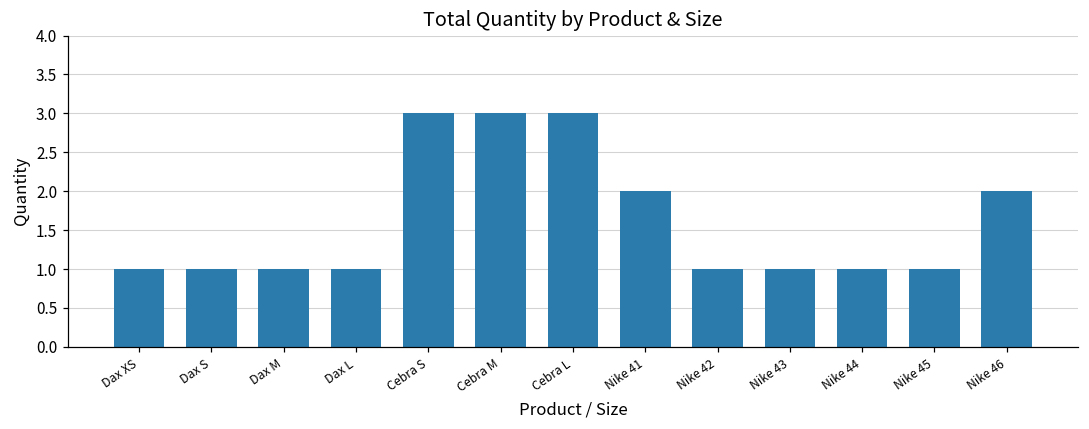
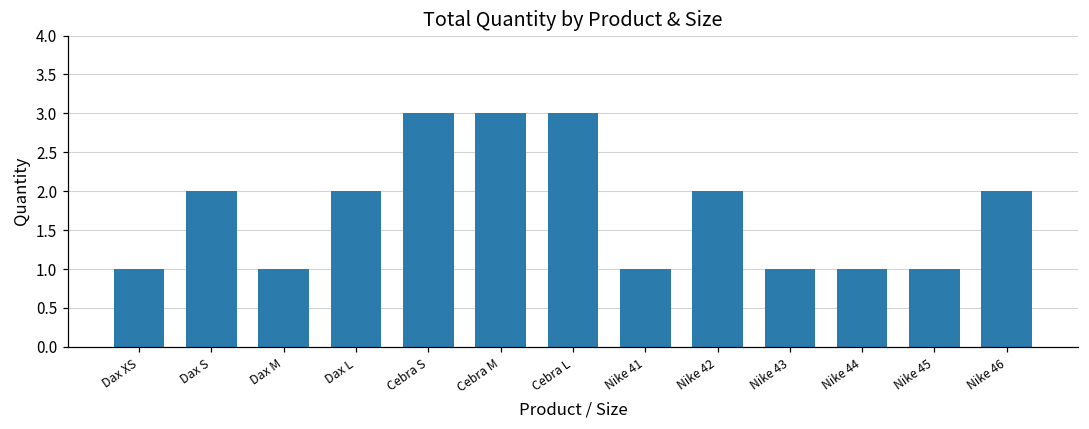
  {
    "Dax XS": 1,
-   "Dax S": 1,
+   "Dax S": 2,
    "Dax M": 1,
-   "Dax L": 1,
+   "Dax L": 2,
    "Cebra S": 3,
    "Cebra M": 3,
    "Cebra L": 3,
-   "Nike 41": 2,
-   "Nike 42": 1,
+   "Nike 41": 1,
+   "Nike 42": 2,
    "Nike 43": 1,
    "Nike 44": 1,
    "Nike 45": 1,
    "Nike 46": 2
  }
